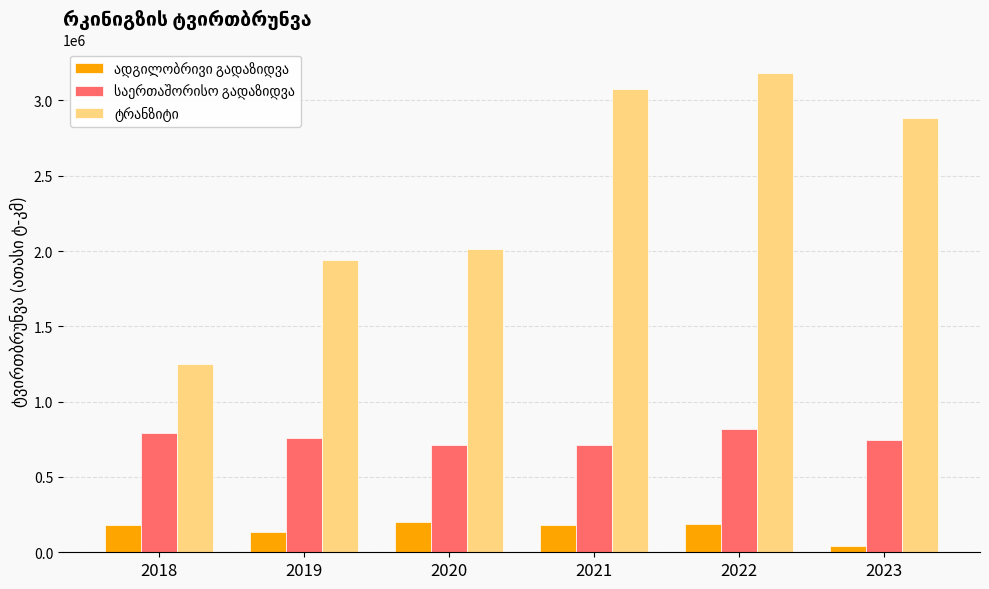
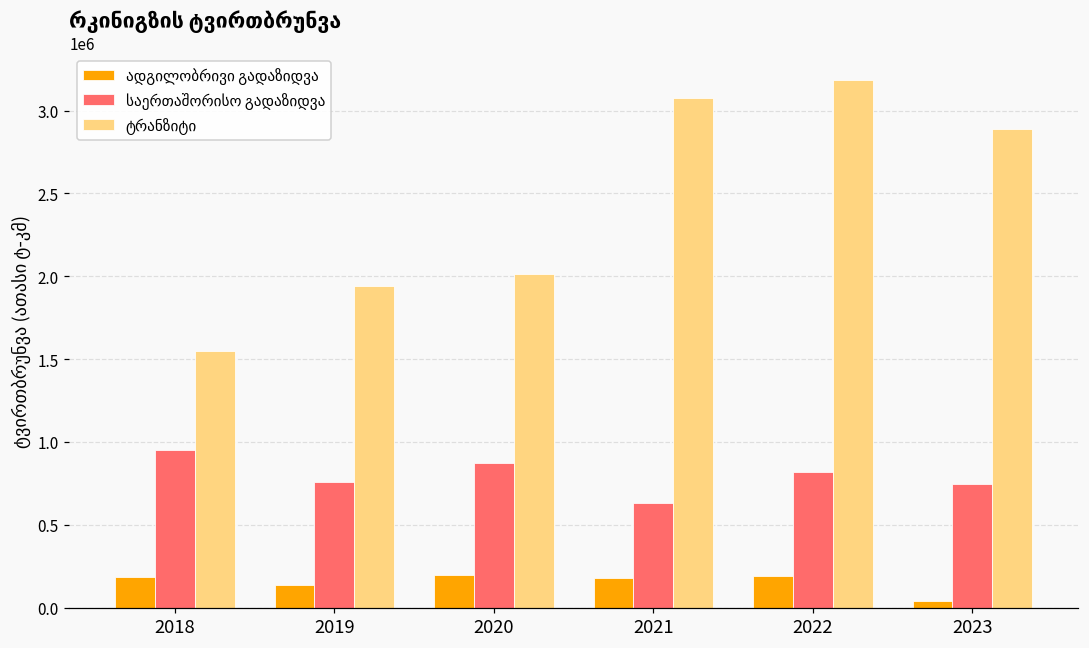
  {
    "ადგილობრივი გადაზიდვა": {
      "2018": 180000,
      "2019": 130000,
      "2020": 200000,
      "2021": 180000,
      "2022": 190000,
      "2023": 40000
    },
    "საერთაშორისო გადაზიდვა": {
-     "2018": 790000,
+     "2018": 950000,
      "2019": 760000,
-     "2020": 710000,
-     "2021": 710000,
+     "2020": 870000,
+     "2021": 630000,
      "2022": 820000,
      "2023": 750000
    },
    "ტრანზიტი": {
-     "2018": 1250000,
+     "2018": 1550000,
      "2019": 1940000,
      "2020": 2020000,
      "2021": 3080000,
      "2022": 3180000,
      "2023": 2890000
    }
  }
